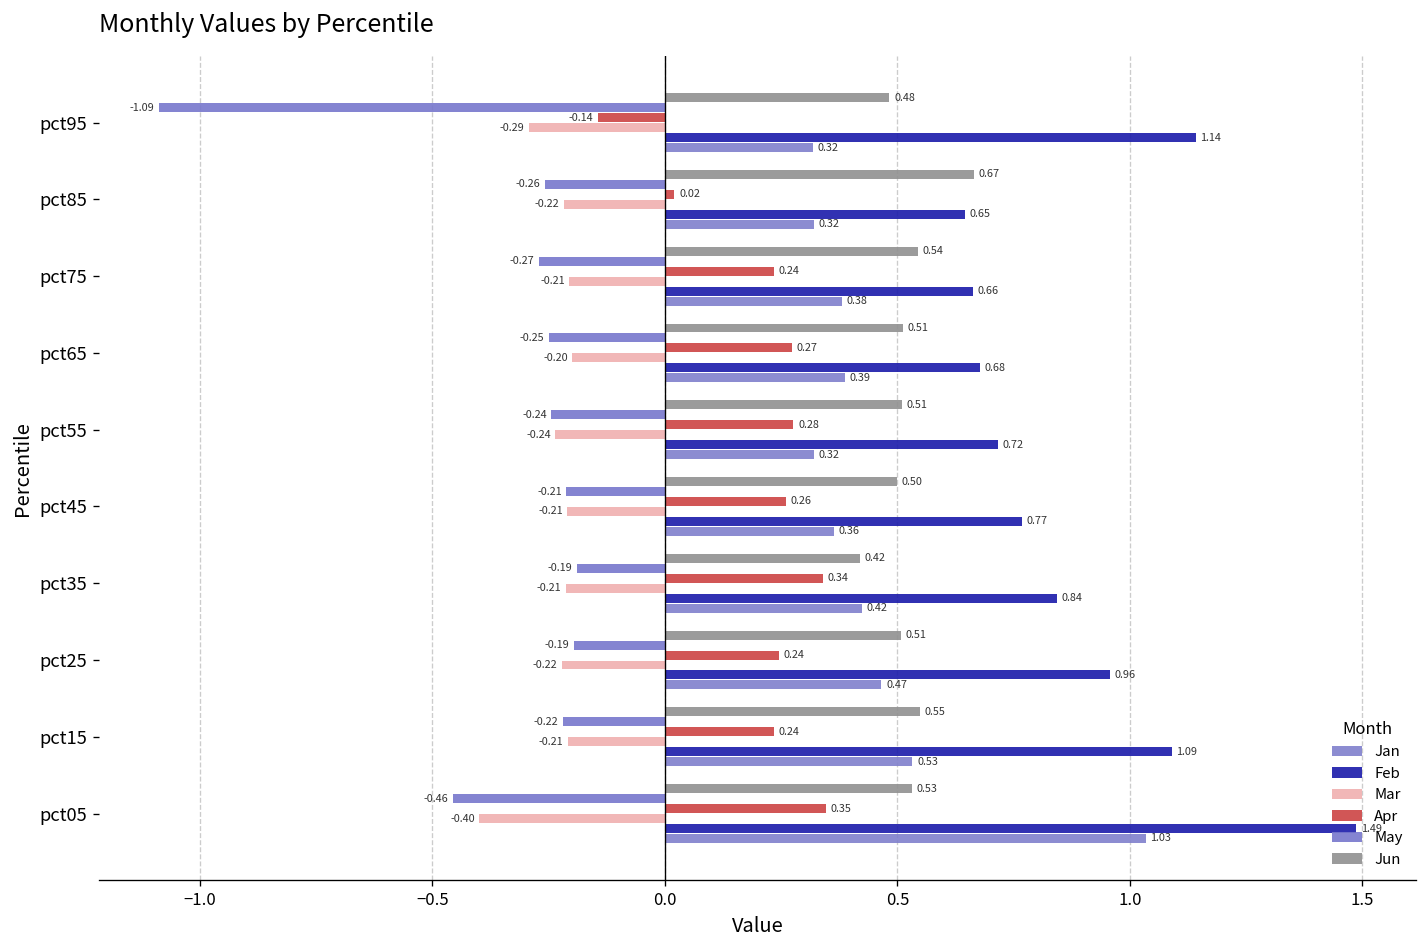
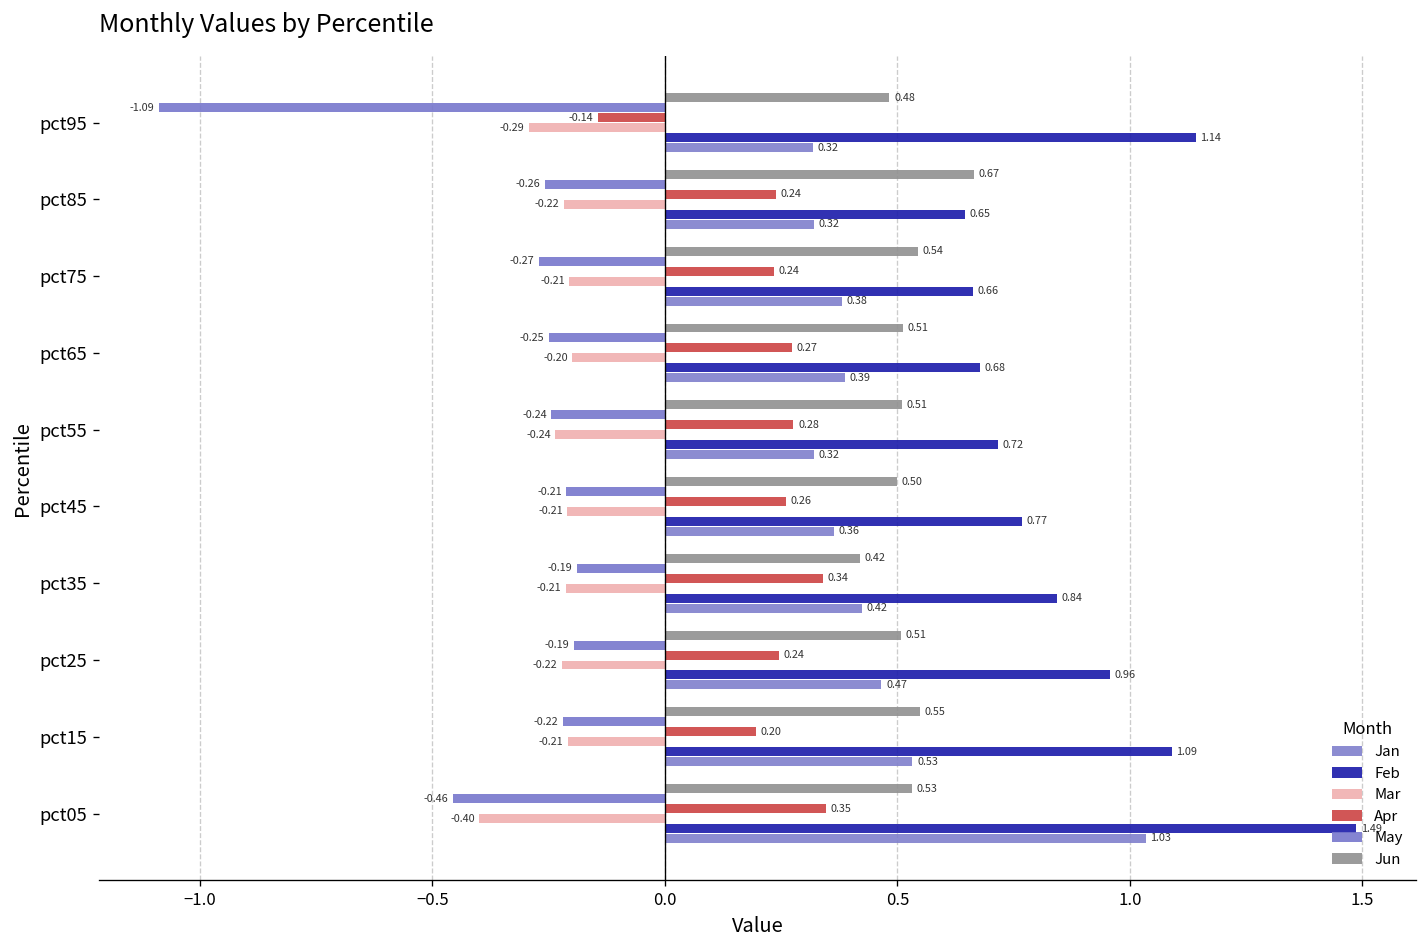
  {
    "Feb": {
      "pct95": 1.14,
      "pct85": 0.65,
      "pct75": 0.66,
      "pct65": 0.68,
      "pct55": 0.72,
      "pct45": 0.77,
      "pct35": 0.84,
      "pct25": 0.96,
      "pct15": 1.09,
      "pct05": 1.49
    },
    "Mar": {
      "pct95": -0.29,
      "pct85": -0.22,
      "pct75": -0.21,
      "pct65": -0.20,
      "pct55": -0.24,
      "pct45": -0.21,
      "pct35": -0.21,
      "pct25": -0.22,
      "pct15": -0.21,
      "pct05": -0.40
    },
    "Apr": {
      "pct95": -0.14,
-     "pct85": 0.02,
+     "pct85": 0.24,
      "pct75": 0.24,
      "pct65": 0.27,
      "pct55": 0.28,
      "pct45": 0.26,
      "pct35": 0.34,
      "pct25": 0.24,
-     "pct15": 0.24,
+     "pct15": 0.20,
      "pct05": 0.35
    },
    "Jun": {
      "pct95": 0.48,
      "pct85": 0.67,
      "pct75": 0.54,
      "pct65": 0.51,
      "pct55": 0.51,
      "pct45": 0.50,
      "pct35": 0.42,
      "pct25": 0.51,
      "pct15": 0.55,
      "pct05": 0.53
    }
  }
